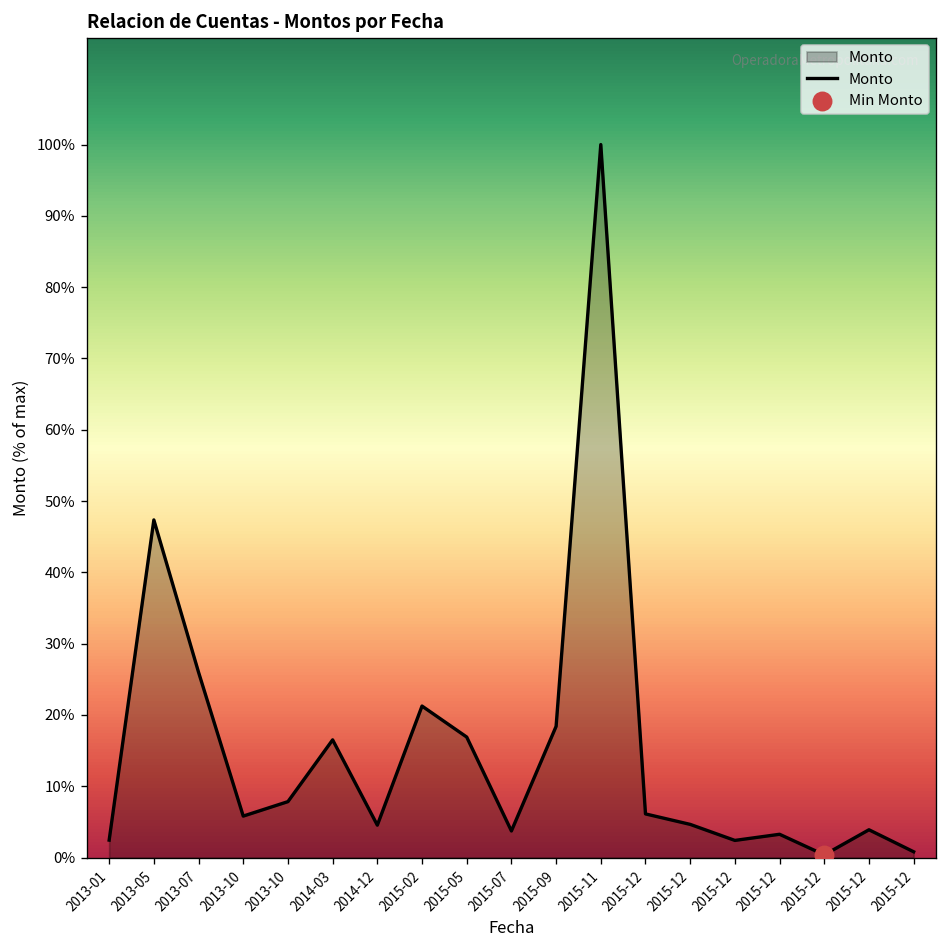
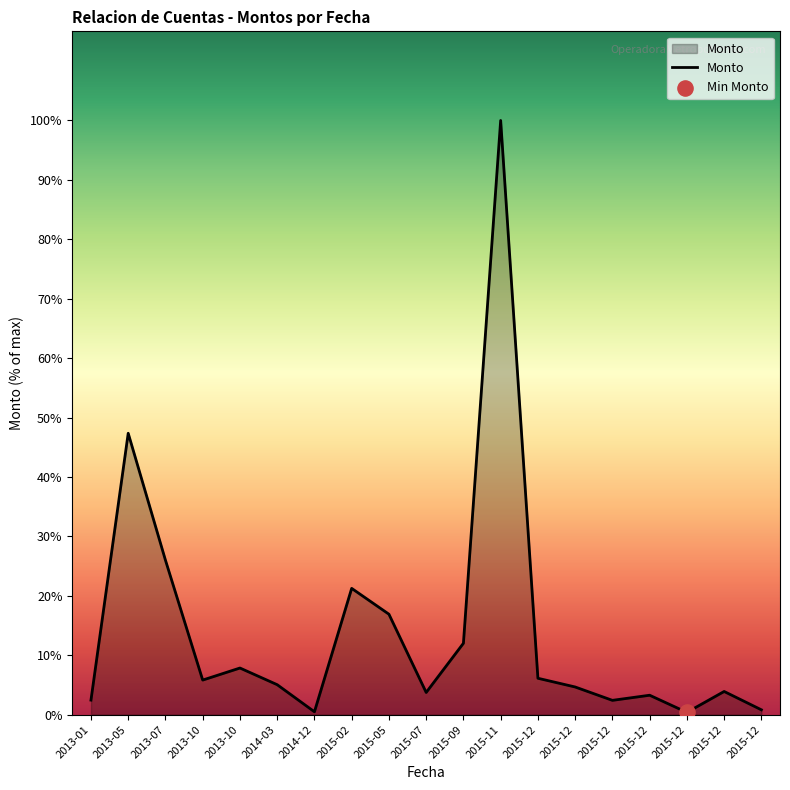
  {
    "Monto": {
      "2013-01": "2%",
      "2013-05": "47%",
      "2013-07": "26%",
-     "2014-03": "17%",
-     "2014-12": "5%",
+     "2014-03": "5%",
+     "2014-12": "0%",
      "2015-02": "21%",
      "2015-05": "17%",
      "2015-07": "4%",
-     "2015-09": "18%",
+     "2015-09": "12%",
      "2015-11": "100%"
    }
  }
